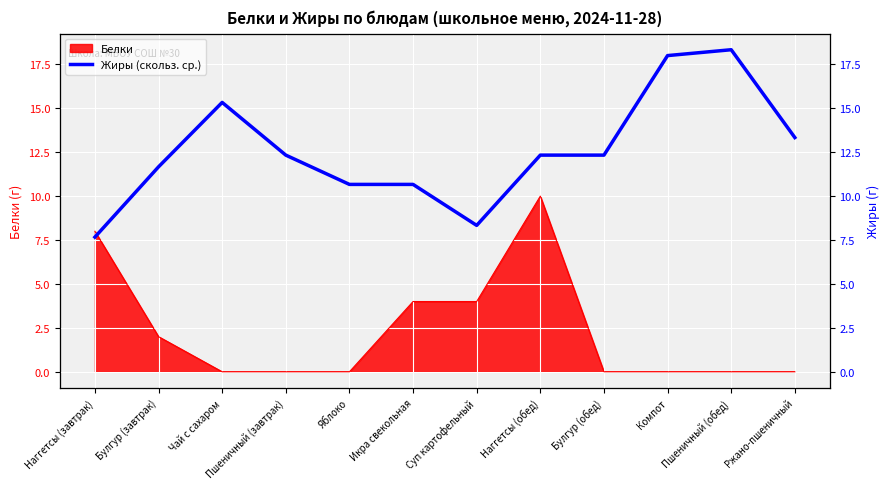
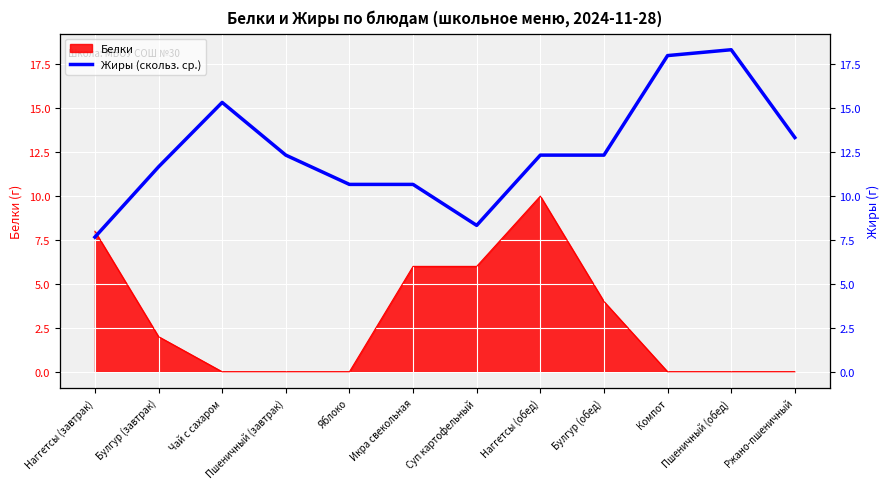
  {
    "Белки": {
      "Наггетсы (завтрак)": 8,
      "Булгур (завтрак)": 2,
      "Чай с сахаром": 0,
      "Пшеничный (завтрак)": 0,
      "Яблоко": 0,
-     "Икра свекольная": 4,
-     "Суп картофельный": 4,
+     "Икра свекольная": 6,
+     "Суп картофельный": 6,
      "Наггетсы (обед)": 10,
-     "Булгур (обед)": 0,
+     "Булгур (обед)": 4,
      "Компот": 0,
      "Пшеничный (обед)": 0,
      "Ржано-пшеничный": 0
    },
    "Жиры (скольз. ср.)": {
      "Наггетсы (завтрак)": 7.7,
      "Булгур (завтрак)": 11.7,
      "Чай с сахаром": 15.3,
      "Пшеничный (завтрак)": 12.3,
      "Яблоко": 10.7,
      "Икра свекольная": 10.7,
      "Суп картофельный": 8.3,
      "Наггетсы (обед)": 12.3,
      "Булгур (обед)": 12.3,
      "Компот": 18,
      "Пшеничный (обед)": 18.3,
      "Ржано-пшеничный": 13.3
    }
  }
